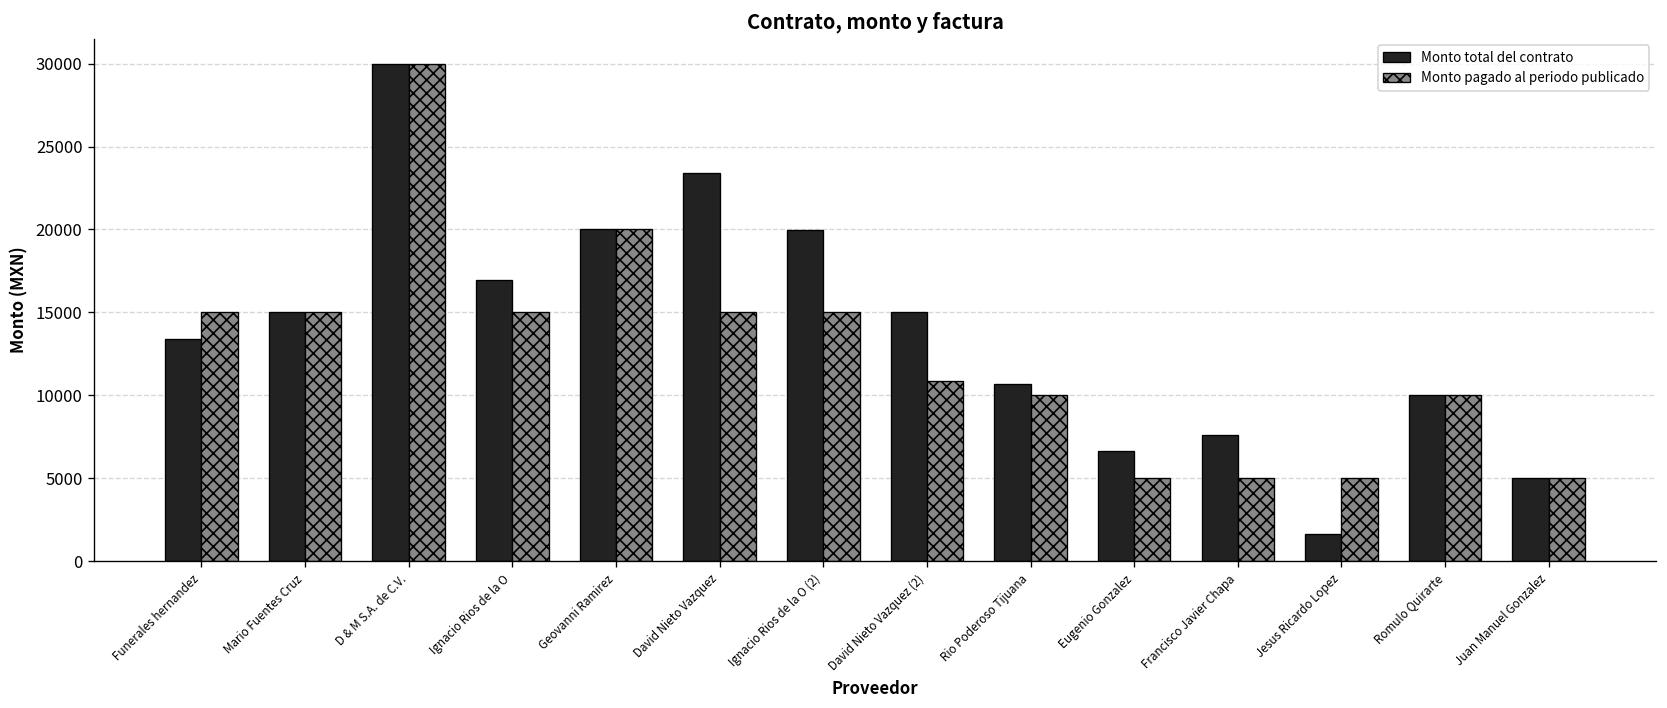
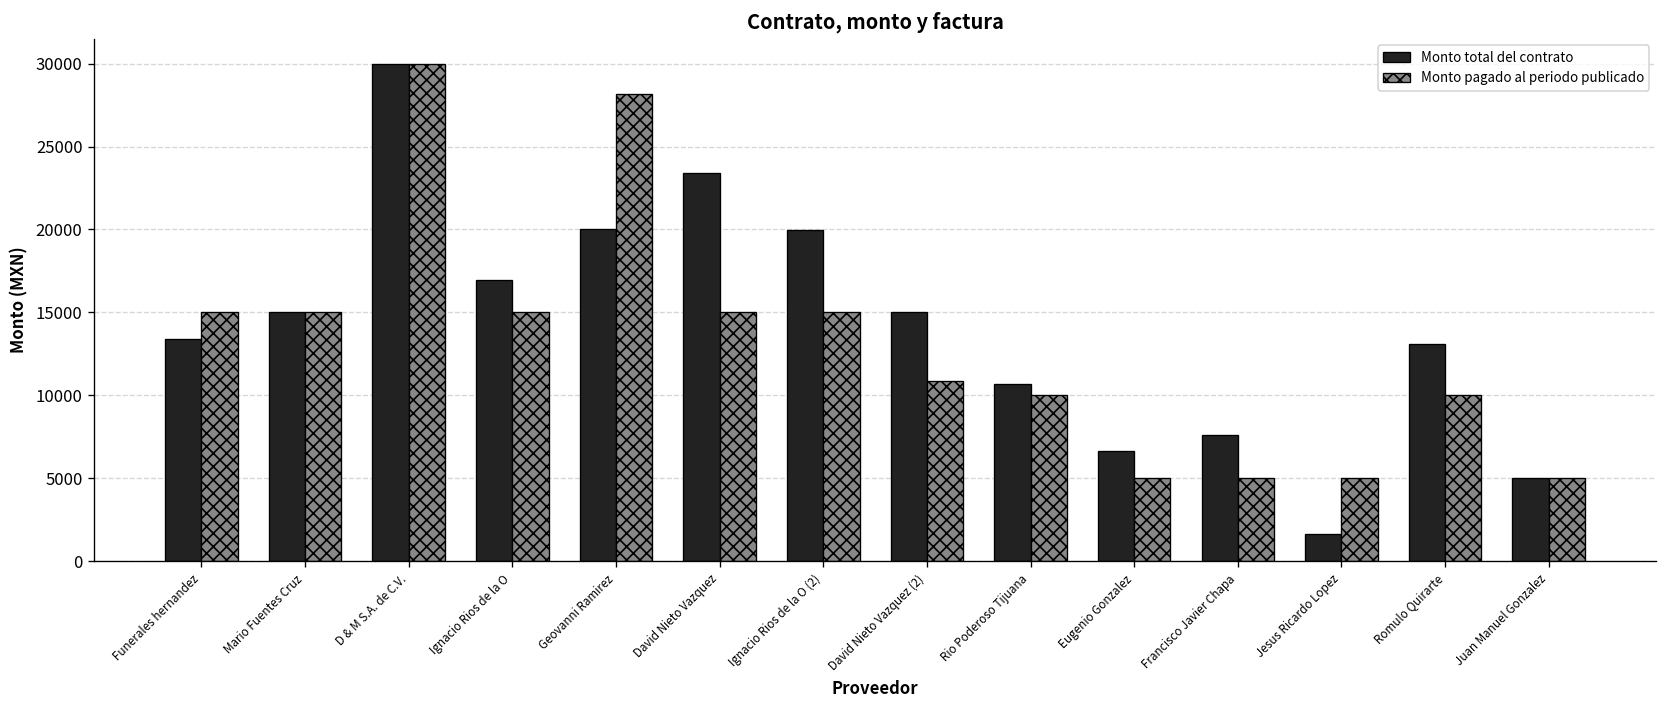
  {
    "Monto total del contrato": {
      "Funerales hernandez": 13400,
      "Mario Fuentes Cruz": 15000,
      "D & M S.A. de C.V.": 30000,
      "Ignacio Rios de la O": 17000,
      "Geovanni Ramirez": 20000,
      "David Nieto Vazquez": 23400,
      "Ignacio Rios de la O (2)": 19900,
      "David Nieto Vazquez (2)": 15000,
      "Rio Poderoso Tijuana": 10700,
      "Eugenio Gonzalez": 6600,
      "Francisco Javier Chapa": 7600,
      "Jesus Ricardo Lopez": 1700,
-     "Romulo Quirarte": 10000,
+     "Romulo Quirarte": 13100,
      "Juan Manuel Gonzalez": 5000
    },
    "Monto pagado al periodo publicado": {
      "Funerales hernandez": 15000,
      "Mario Fuentes Cruz": 15000,
      "D & M S.A. de C.V.": 30000,
      "Ignacio Rios de la O": 15000,
-     "Geovanni Ramirez": 20000,
+     "Geovanni Ramirez": 28100,
      "David Nieto Vazquez": 15000,
      "Ignacio Rios de la O (2)": 15000,
      "David Nieto Vazquez (2)": 10800,
      "Rio Poderoso Tijuana": 10000,
      "Eugenio Gonzalez": 5000,
      "Francisco Javier Chapa": 5000,
      "Jesus Ricardo Lopez": 5000,
      "Romulo Quirarte": 10000,
      "Juan Manuel Gonzalez": 5000
    }
  }
